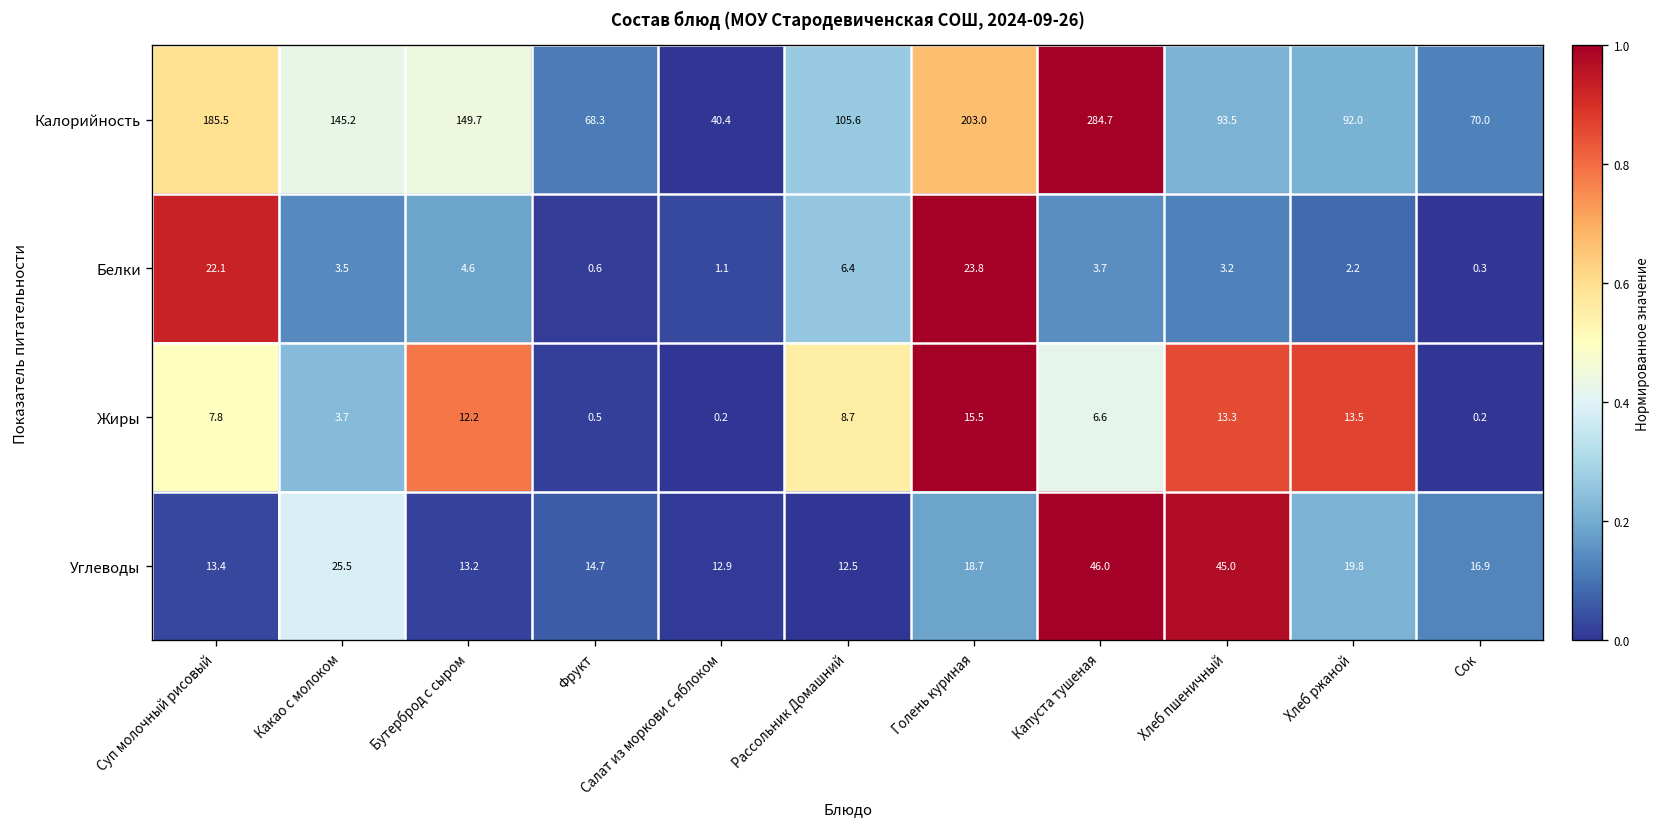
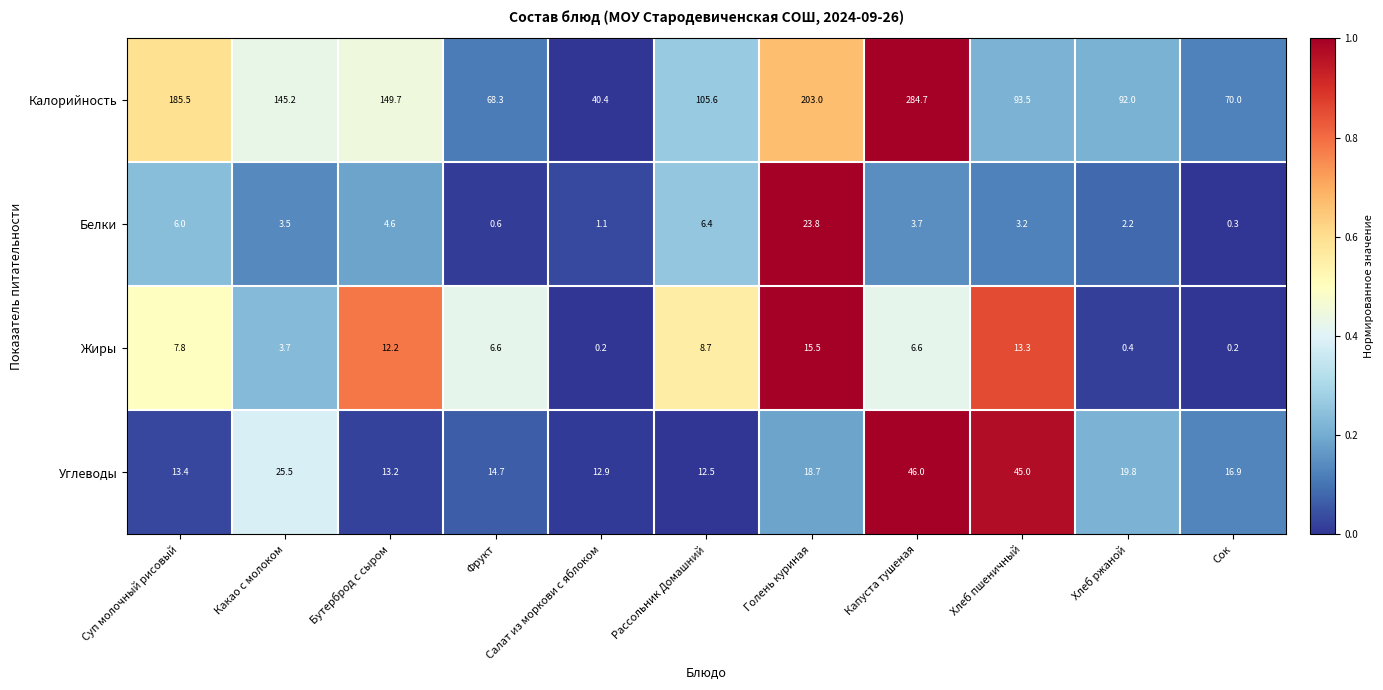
  {
    "Калорийность": {
      "Суп молочный рисовый": 185.5,
      "Какао с молоком": 145.2,
      "Бутерброд с сыром": 149.7,
      "Фрукт": 68.3,
      "Салат из моркови с яблоком": 40.4,
      "Рассольник Домашний": 105.6,
      "Голень куриная": 203.0,
      "Капуста тушеная": 284.7,
      "Хлеб пшеничный": 93.5,
      "Хлеб ржаной": 92.0,
      "Сок": 70.0
    },
    "Белки": {
-     "Суп молочный рисовый": 22.1,
+     "Суп молочный рисовый": 6.0,
      "Какао с молоком": 3.5,
      "Бутерброд с сыром": 4.6,
      "Фрукт": 0.6,
      "Салат из моркови с яблоком": 1.1,
      "Рассольник Домашний": 6.4,
      "Голень куриная": 23.8,
      "Капуста тушеная": 3.7,
      "Хлеб пшеничный": 3.2,
      "Хлеб ржаной": 2.2,
      "Сок": 0.3
    },
    "Жиры": {
      "Суп молочный рисовый": 7.8,
      "Какао с молоком": 3.7,
      "Бутерброд с сыром": 12.2,
-     "Фрукт": 0.5,
+     "Фрукт": 6.6,
      "Салат из моркови с яблоком": 0.2,
      "Рассольник Домашний": 8.7,
      "Голень куриная": 15.5,
      "Капуста тушеная": 6.6,
      "Хлеб пшеничный": 13.3,
-     "Хлеб ржаной": 13.5,
+     "Хлеб ржаной": 0.4,
      "Сок": 0.2
    },
    "Углеводы": {
      "Суп молочный рисовый": 13.4,
      "Какао с молоком": 25.5,
      "Бутерброд с сыром": 13.2,
      "Фрукт": 14.7,
      "Салат из моркови с яблоком": 12.9,
      "Рассольник Домашний": 12.5,
      "Голень куриная": 18.7,
      "Капуста тушеная": 46.0,
      "Хлеб пшеничный": 45.0,
      "Хлеб ржаной": 19.8,
      "Сок": 16.9
    }
  }
